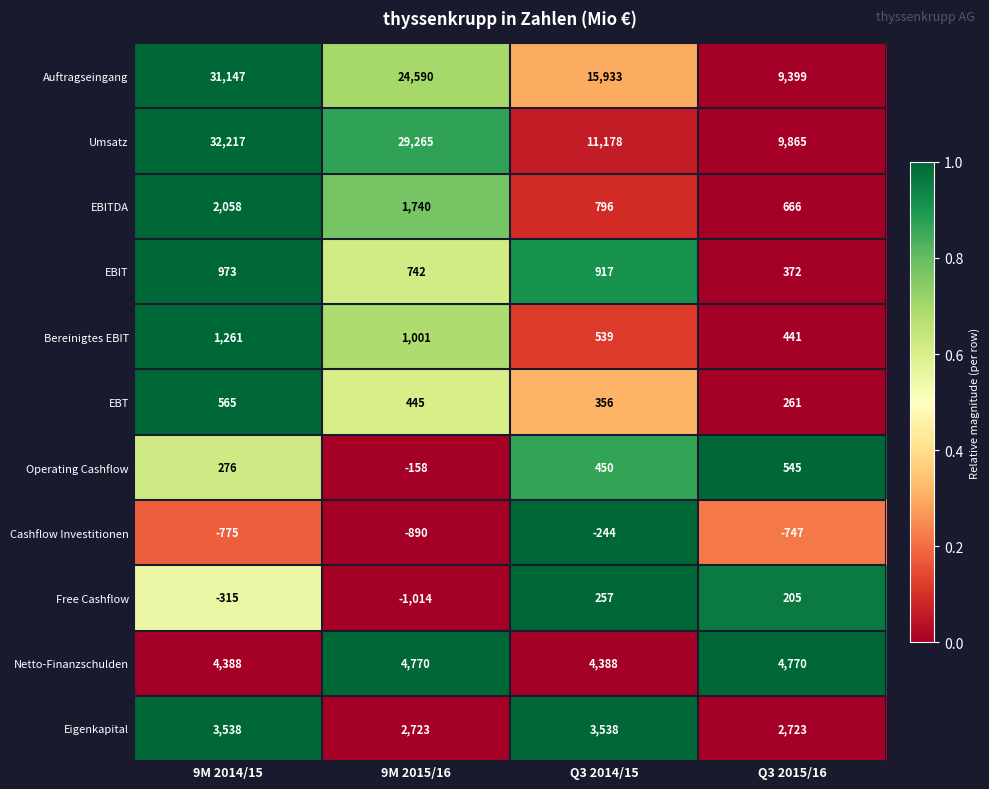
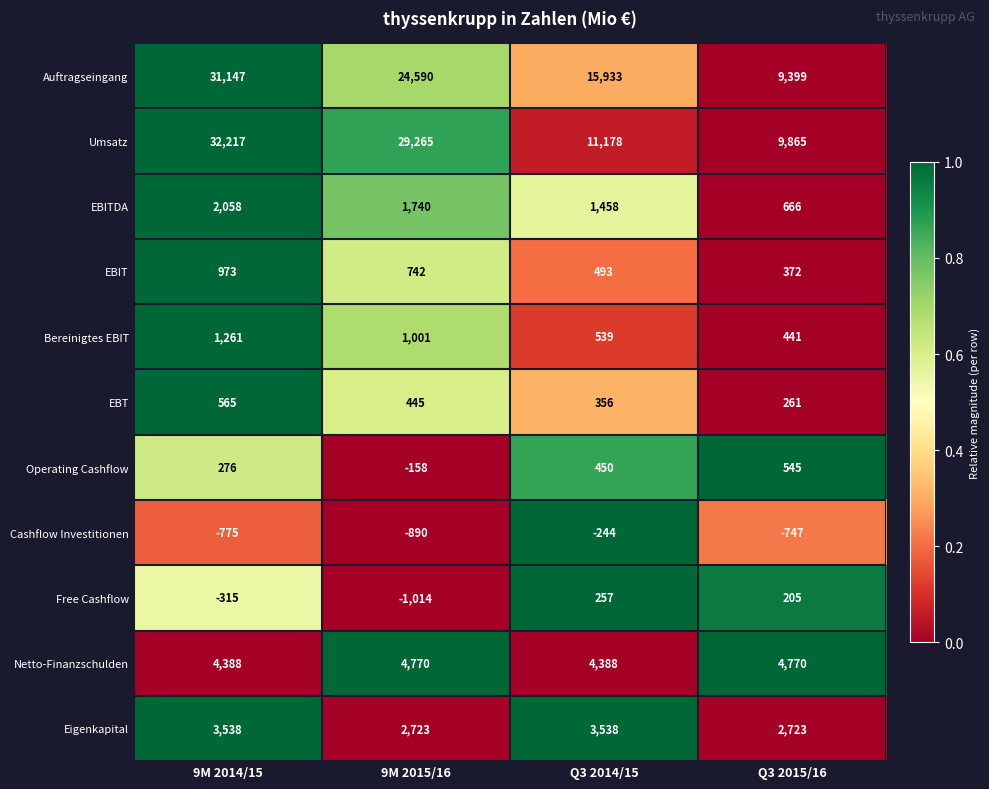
  {
    "Auftragseingang": {
      "9M 2014/15": "31,147",
      "9M 2015/16": "24,590",
      "Q3 2014/15": "15,933",
      "Q3 2015/16": "9,399"
    },
    "Umsatz": {
      "9M 2014/15": "32,217",
      "9M 2015/16": "29,265",
      "Q3 2014/15": "11,178",
      "Q3 2015/16": "9,865"
    },
    "EBITDA": {
      "9M 2014/15": "2,058",
      "9M 2015/16": "1,740",
-     "Q3 2014/15": "796",
+     "Q3 2014/15": "1,458",
      "Q3 2015/16": "666"
    },
    "EBIT": {
      "9M 2014/15": "973",
      "9M 2015/16": "742",
-     "Q3 2014/15": "917",
+     "Q3 2014/15": "493",
      "Q3 2015/16": "372"
    },
    "Bereinigtes EBIT": {
      "9M 2014/15": "1,261",
      "9M 2015/16": "1,001",
      "Q3 2014/15": "539",
      "Q3 2015/16": "441"
    },
    "EBT": {
      "9M 2014/15": "565",
      "9M 2015/16": "445",
      "Q3 2014/15": "356",
      "Q3 2015/16": "261"
    },
    "Operating Cashflow": {
      "9M 2014/15": "276",
      "9M 2015/16": "-158",
      "Q3 2014/15": "450",
      "Q3 2015/16": "545"
    },
    "Cashflow Investitionen": {
      "9M 2014/15": "-775",
      "9M 2015/16": "-890",
      "Q3 2014/15": "-244",
      "Q3 2015/16": "-747"
    },
    "Free Cashflow": {
      "9M 2014/15": "-315",
      "9M 2015/16": "-1,014",
      "Q3 2014/15": "257",
      "Q3 2015/16": "205"
    },
    "Netto-Finanzschulden": {
      "9M 2014/15": "4,388",
      "9M 2015/16": "4,770",
      "Q3 2014/15": "4,388",
      "Q3 2015/16": "4,770"
    },
    "Eigenkapital": {
      "9M 2014/15": "3,538",
      "9M 2015/16": "2,723",
      "Q3 2014/15": "3,538",
      "Q3 2015/16": "2,723"
    }
  }
